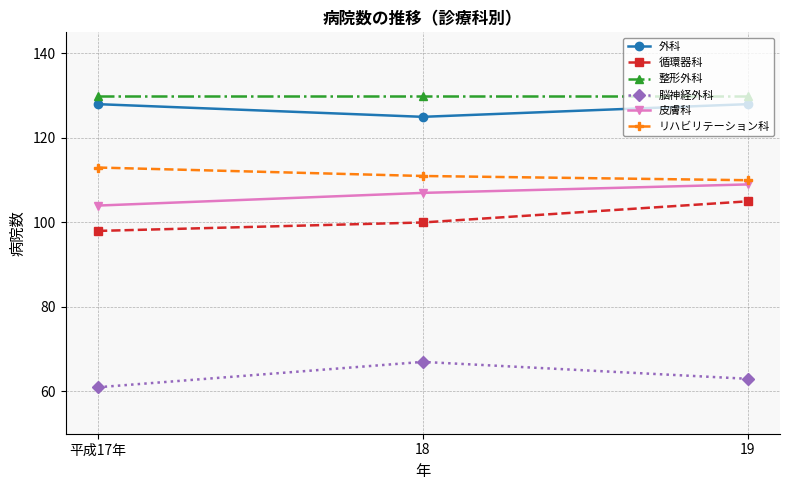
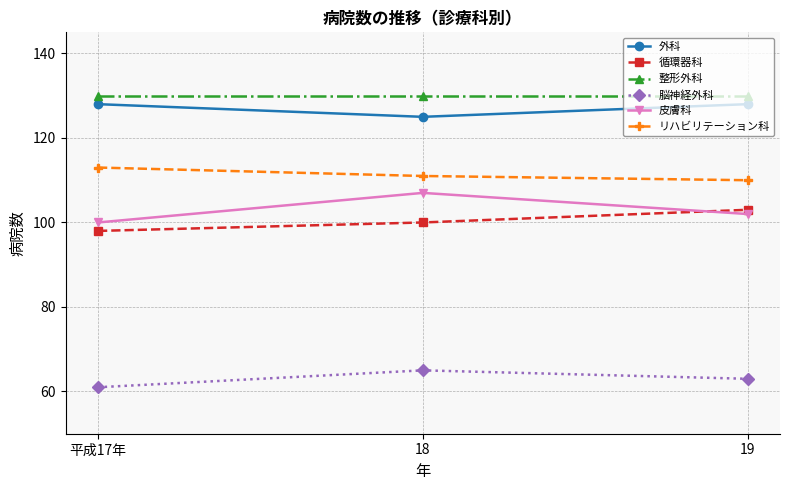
  {
    "外科": {
      "平成17年": 128,
      "18": 125
    },
    "循環器科": {
      "平成17年": 98,
      "18": 100,
-     "19": 105
+     "19": 103
    },
    "整形外科": {
      "平成17年": 130,
      "18": 130
    },
    "脳神経外科": {
      "平成17年": 61,
-     "18": 67,
+     "18": 65,
      "19": 63
    },
    "皮膚科": {
-     "平成17年": 104,
+     "平成17年": 100,
      "18": 107,
-     "19": 109
+     "19": 102
    },
    "リハビリテーション科": {
      "平成17年": 113,
      "18": 111,
      "19": 110
    }
  }
